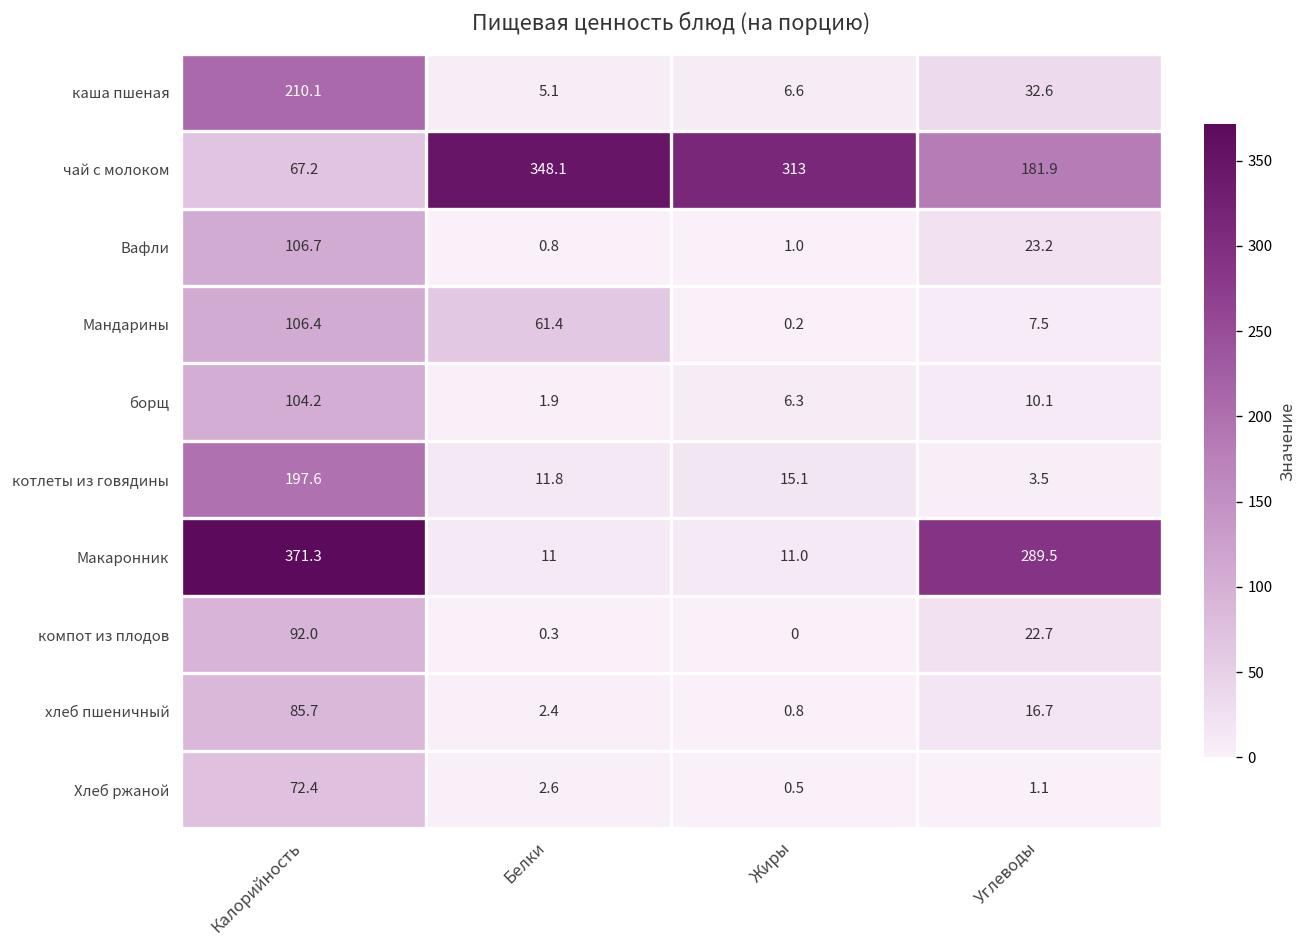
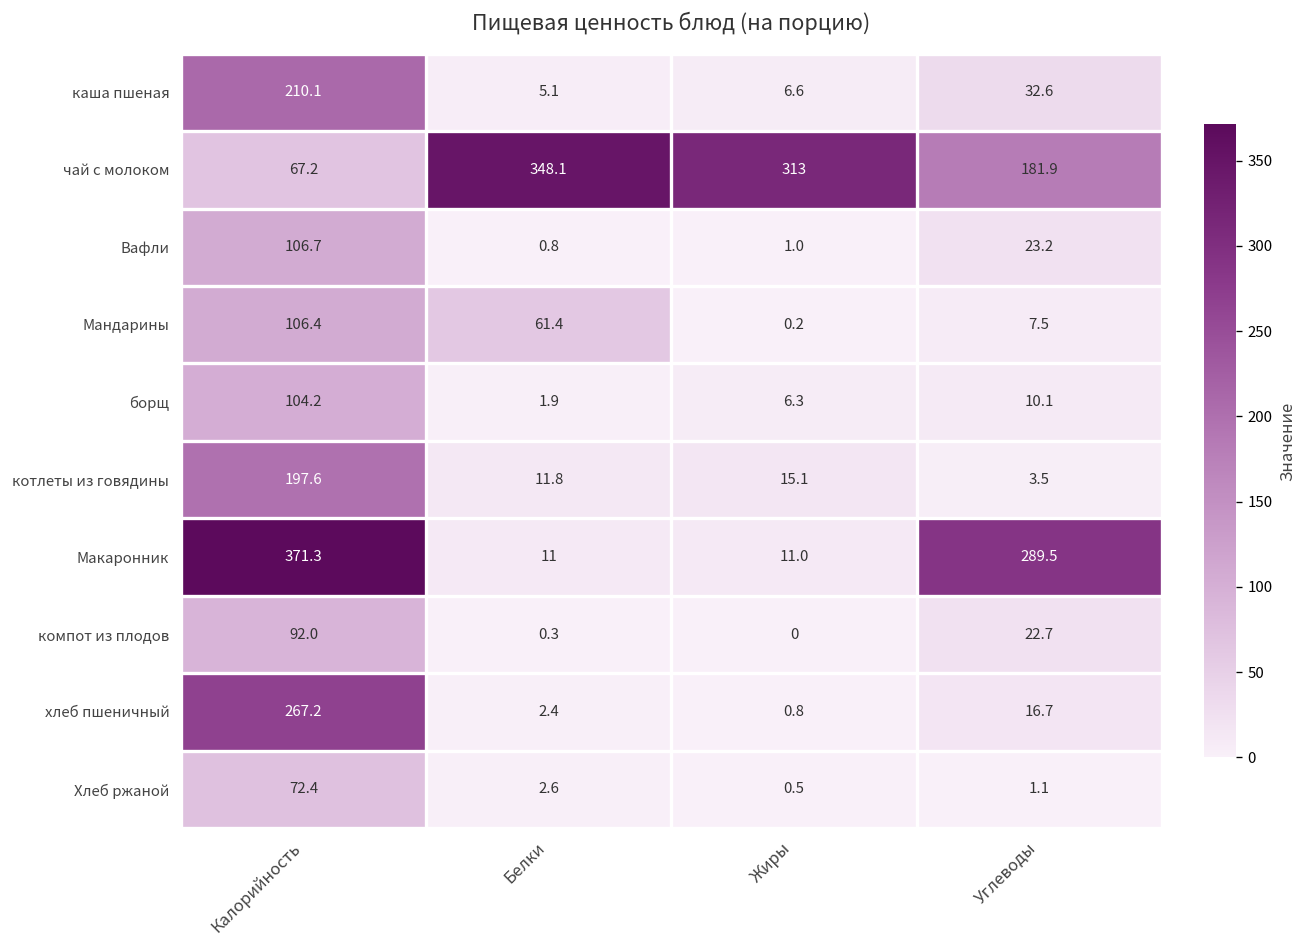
  {
    "каша пшеная": {
      "Калорийность": 210.1,
      "Белки": 5.1,
      "Жиры": 6.6,
      "Углеводы": 32.6
    },
    "чай с молоком": {
      "Калорийность": 67.2,
      "Белки": 348.1,
      "Жиры": 313,
      "Углеводы": 181.9
    },
    "Вафли": {
      "Калорийность": 106.7,
      "Белки": 0.8,
      "Жиры": 1.0,
      "Углеводы": 23.2
    },
    "Мандарины": {
      "Калорийность": 106.4,
      "Белки": 61.4,
      "Жиры": 0.2,
      "Углеводы": 7.5
    },
    "борщ": {
      "Калорийность": 104.2,
      "Белки": 1.9,
      "Жиры": 6.3,
      "Углеводы": 10.1
    },
    "котлеты из говядины": {
      "Калорийность": 197.6,
      "Белки": 11.8,
      "Жиры": 15.1,
      "Углеводы": 3.5
    },
    "Макаронник": {
      "Калорийность": 371.3,
      "Белки": 11,
      "Жиры": 11.0,
      "Углеводы": 289.5
    },
    "компот из плодов": {
      "Калорийность": 92.0,
      "Белки": 0.3,
      "Жиры": 0,
      "Углеводы": 22.7
    },
    "хлеб пшеничный": {
-     "Калорийность": 85.7,
+     "Калорийность": 267.2,
      "Белки": 2.4,
      "Жиры": 0.8,
      "Углеводы": 16.7
    },
    "Хлеб ржаной": {
      "Калорийность": 72.4,
      "Белки": 2.6,
      "Жиры": 0.5,
      "Углеводы": 1.1
    }
  }
